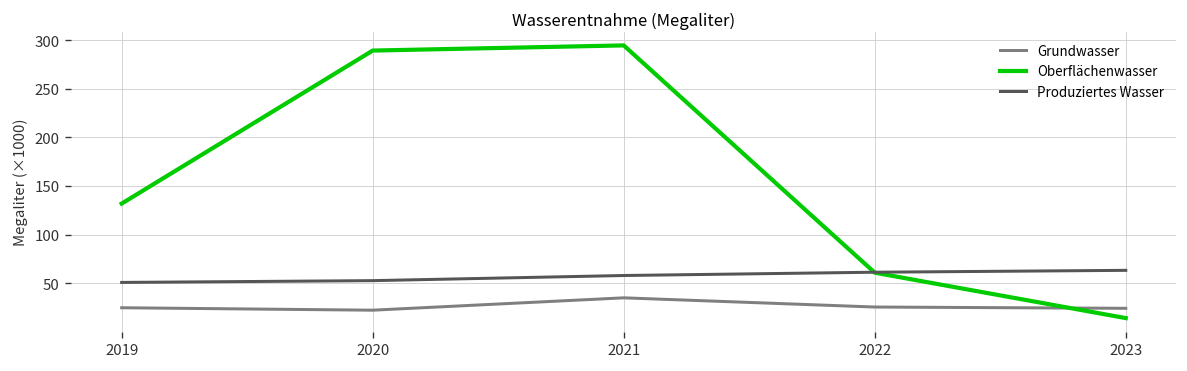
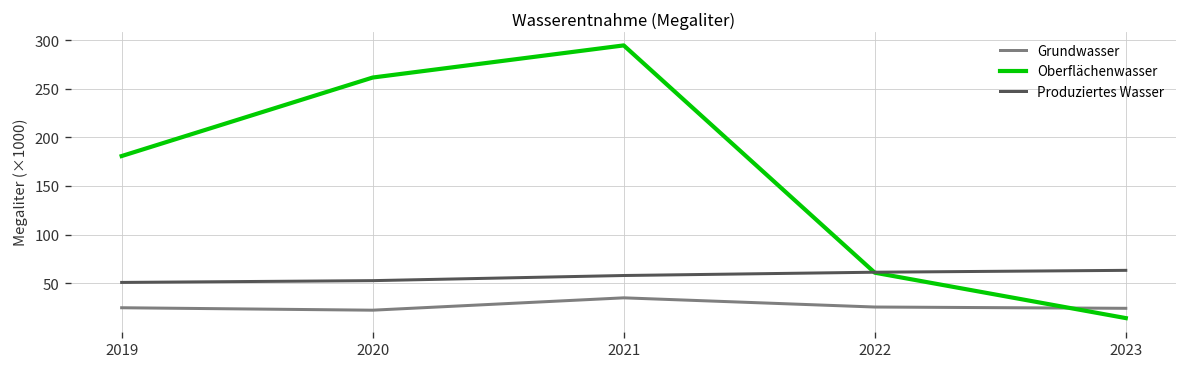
  {
    "Grundwasser": {
      "2019": 20,
      "2020": 20,
      "2021": 30,
      "2022": 30,
      "2023": 20
    },
    "Oberflächenwasser": {
-     "2019": 130,
-     "2020": 290,
+     "2019": 180,
+     "2020": 260,
      "2021": 290,
      "2023": 10
    },
    "Produziertes Wasser": {
      "2019": 50,
      "2020": 50,
      "2021": 60,
      "2023": 60
    }
  }
